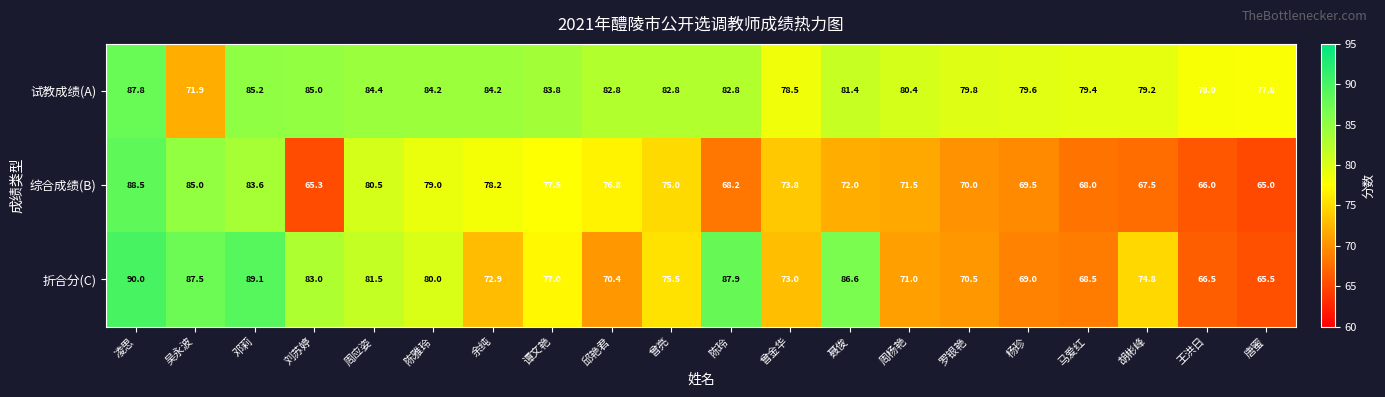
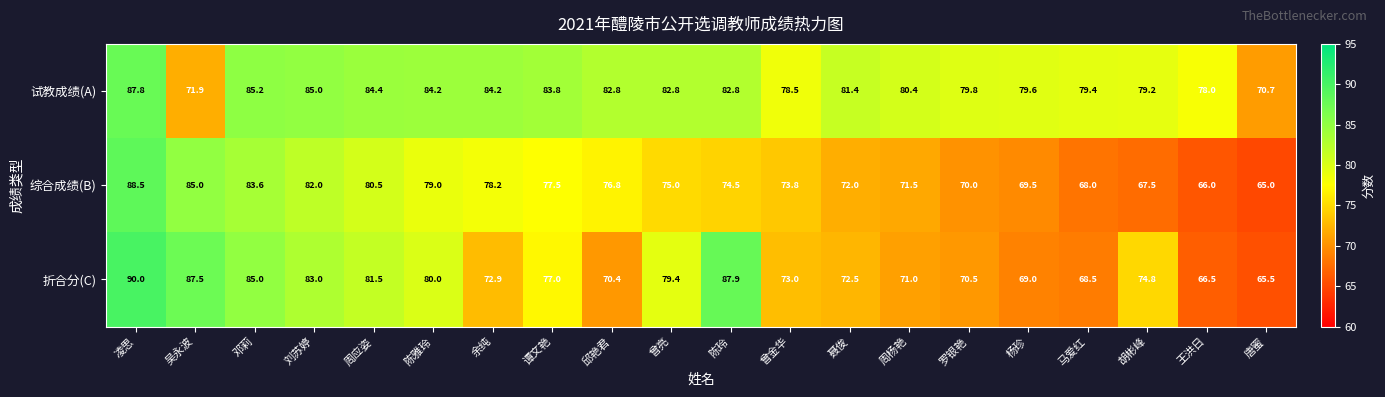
  {
    "试教成绩(A)": {
      "凌思": 87.8,
      "吴永波": 71.9,
      "邓莉": 85.2,
      "刘苏婷": 85.0,
      "周应姿": 84.4,
      "陈雅玲": 84.2,
      "余纯": 84.2,
      "谭文艳": 83.8,
      "邱艳君": 82.8,
      "曾亮": 82.8,
      "陈玲": 82.8,
      "曾金华": 78.5,
      "聂俊": 81.4,
      "周杨艳": 80.4,
      "罗银艳": 79.8,
      "杨珍": 79.6,
      "马爱红": 79.4,
      "胡彬峰": 79.2,
      "王洪日": 78.0,
-     "唐蜜": 77.8
+     "唐蜜": 70.7
    },
    "综合成绩(B)": {
      "凌思": 88.5,
      "吴永波": 85.0,
      "邓莉": 83.6,
-     "刘苏婷": 65.3,
+     "刘苏婷": 82.0,
      "周应姿": 80.5,
      "陈雅玲": 79.0,
      "余纯": 78.2,
      "谭文艳": 77.5,
      "邱艳君": 76.8,
      "曾亮": 75.0,
-     "陈玲": 68.2,
+     "陈玲": 74.5,
      "曾金华": 73.8,
      "聂俊": 72.0,
      "周杨艳": 71.5,
      "罗银艳": 70.0,
      "杨珍": 69.5,
      "马爱红": 68.0,
      "胡彬峰": 67.5,
      "王洪日": 66.0,
      "唐蜜": 65.0
    },
    "折合分(C)": {
      "凌思": 90.0,
      "吴永波": 87.5,
-     "邓莉": 89.1,
+     "邓莉": 85.0,
      "刘苏婷": 83.0,
      "周应姿": 81.5,
      "陈雅玲": 80.0,
      "余纯": 72.9,
      "谭文艳": 77.0,
      "邱艳君": 70.4,
-     "曾亮": 75.5,
+     "曾亮": 79.4,
      "陈玲": 87.9,
      "曾金华": 73.0,
-     "聂俊": 86.6,
+     "聂俊": 72.5,
      "周杨艳": 71.0,
      "罗银艳": 70.5,
      "杨珍": 69.0,
      "马爱红": 68.5,
      "胡彬峰": 74.8,
      "王洪日": 66.5,
      "唐蜜": 65.5
    }
  }
